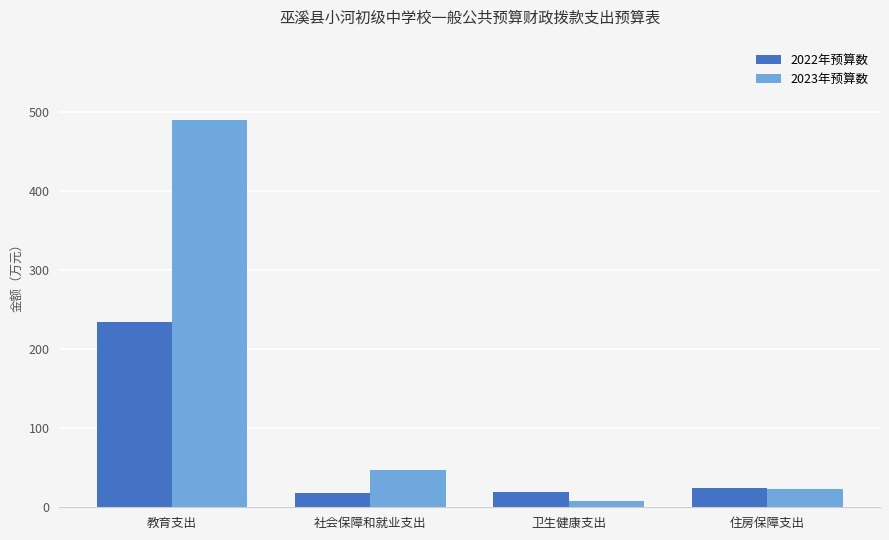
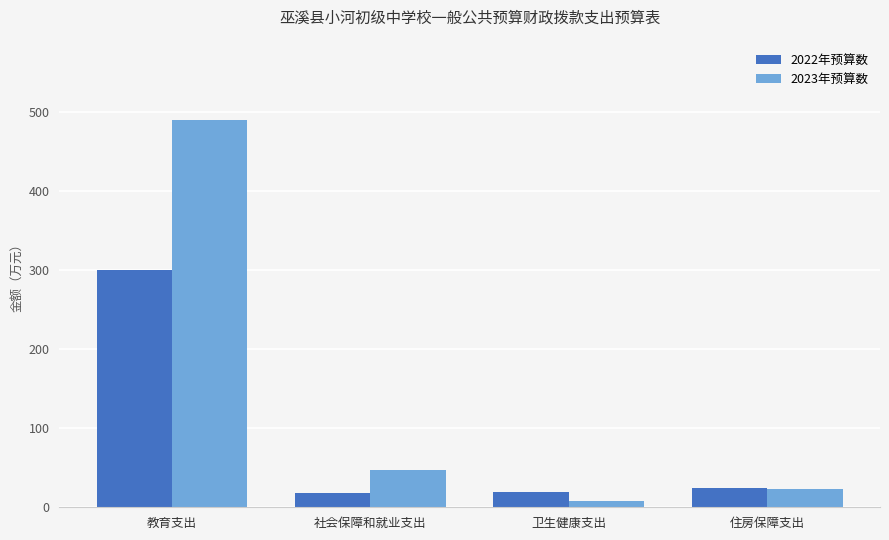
  {
    "2022年预算数": {
-     "教育支出": 230,
+     "教育支出": 300,
      "社会保障和就业支出": 20,
      "卫生健康支出": 20,
      "住房保障支出": 20
    },
    "2023年预算数": {
      "教育支出": 490,
      "社会保障和就业支出": 50,
      "卫生健康支出": 10,
      "住房保障支出": 20
    }
  }
